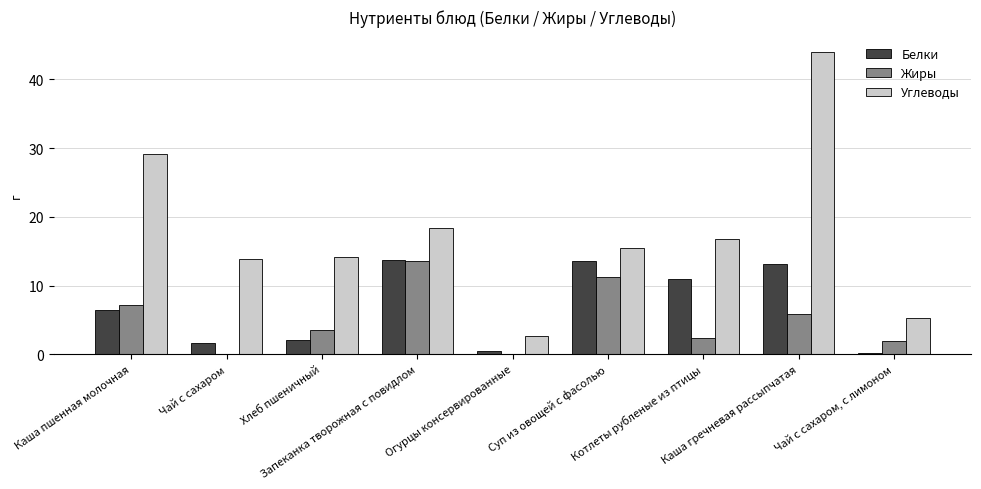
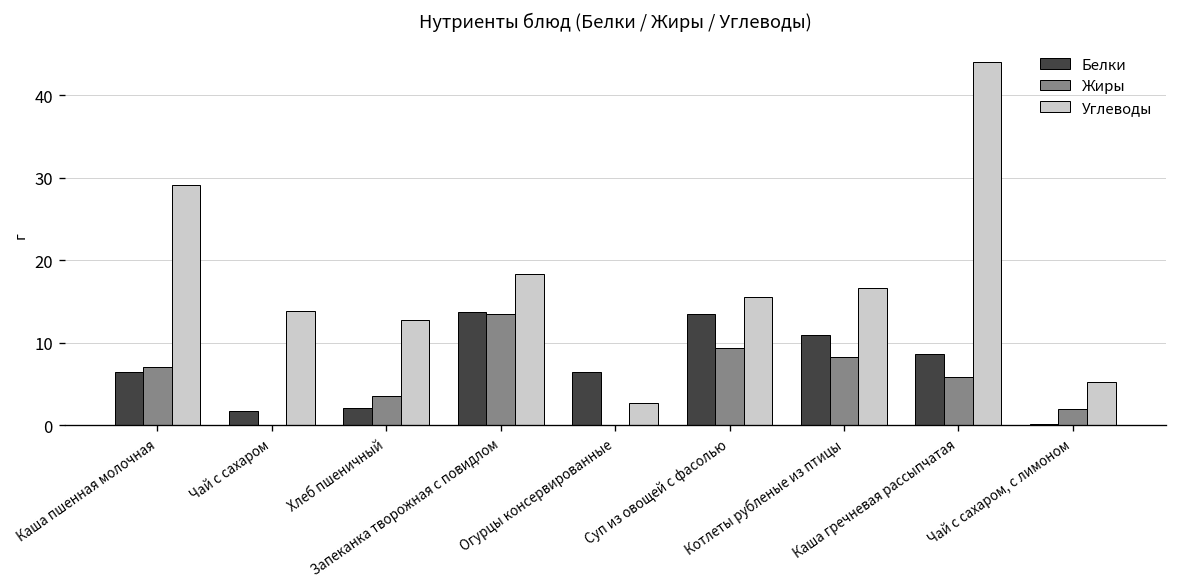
  {
    "Белки": {
      "Каша пшенная молочная": 7,
      "Чай с сахаром": 2,
      "Хлеб пшеничный": 2,
      "Запеканка творожная с повидлом": 14,
-     "Огурцы консервированные": 1,
+     "Огурцы консервированные": 7,
      "Суп из овощей с фасолью": 14,
      "Котлеты рубленые из птицы": 11,
-     "Каша гречневая рассыпчатая": 13
+     "Каша гречневая рассыпчатая": 9
    },
    "Жиры": {
      "Каша пшенная молочная": 7,
      "Чай с сахаром": 0,
      "Хлеб пшеничный": 4,
      "Запеканка творожная с повидлом": 14,
-     "Суп из овощей с фасолью": 11,
-     "Котлеты рубленые из птицы": 2,
+     "Суп из овощей с фасолью": 9,
+     "Котлеты рубленые из птицы": 8,
      "Каша гречневая рассыпчатая": 6,
      "Чай с сахаром, с лимоном": 2
    },
    "Углеводы": {
      "Каша пшенная молочная": 29,
      "Чай с сахаром": 14,
-     "Хлеб пшеничный": 14,
+     "Хлеб пшеничный": 13,
      "Запеканка творожная с повидлом": 18,
      "Огурцы консервированные": 3,
      "Суп из овощей с фасолью": 16,
      "Котлеты рубленые из птицы": 17,
      "Каша гречневая рассыпчатая": 44,
      "Чай с сахаром, с лимоном": 5
    }
  }
